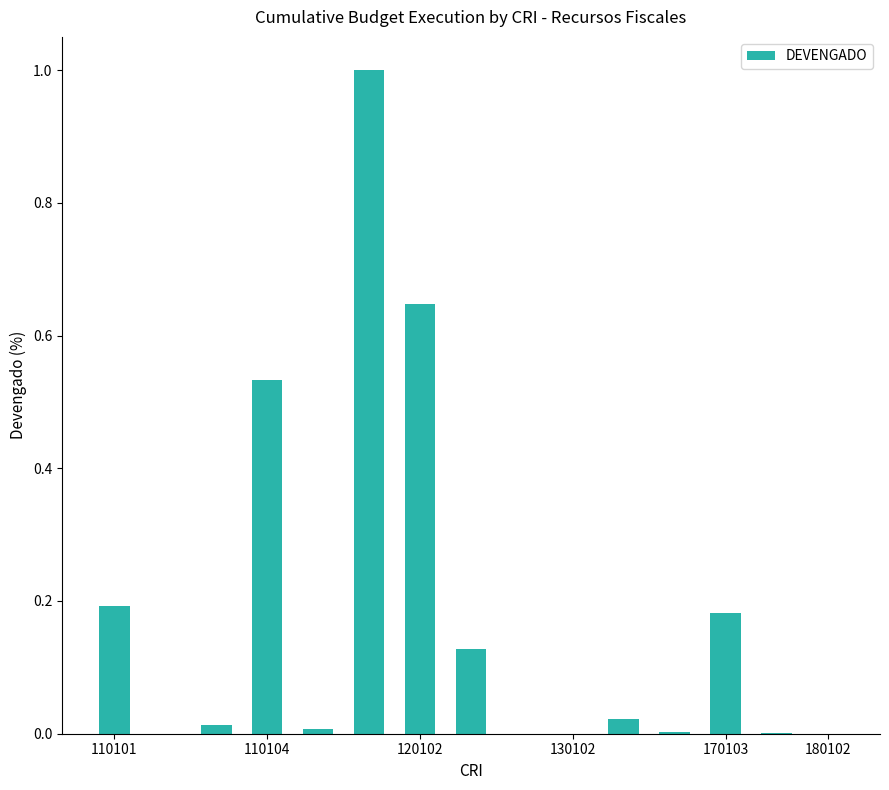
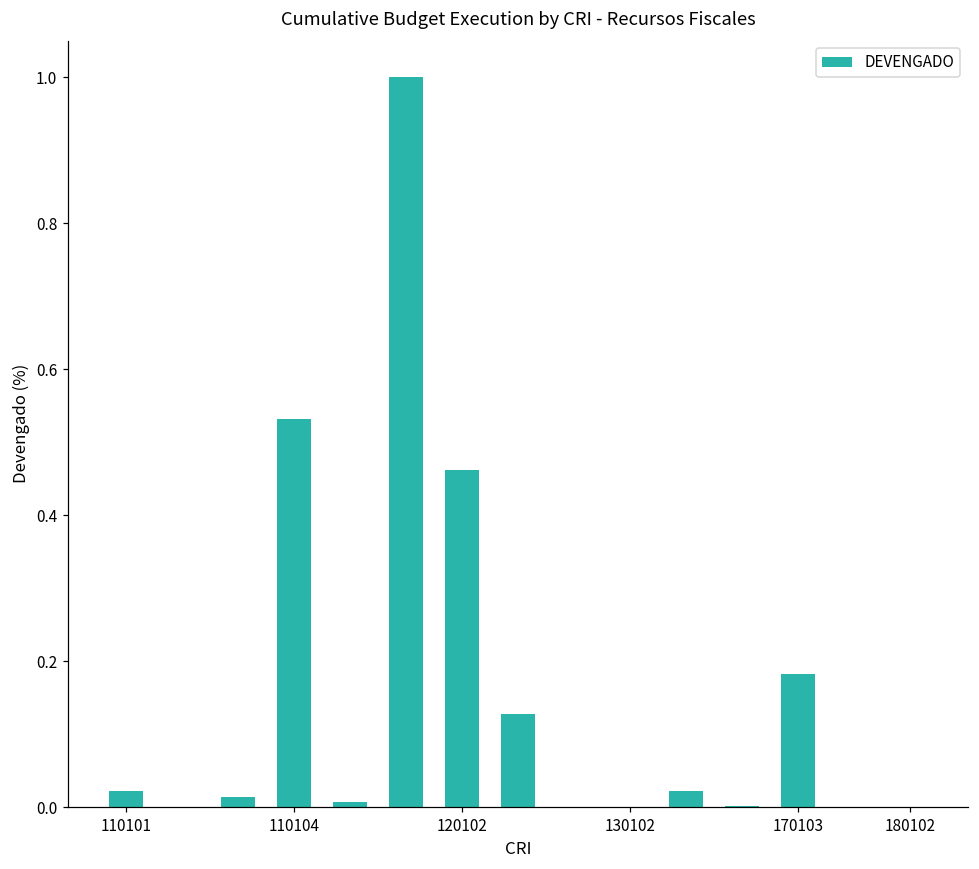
  {
-   "110101": 0.19,
+   "110101": 0.02,
    "110104": 0.53,
-   "120102": 0.65,
+   "120102": 0.46,
    "130102": 0.00,
    "170103": 0.18
  }
